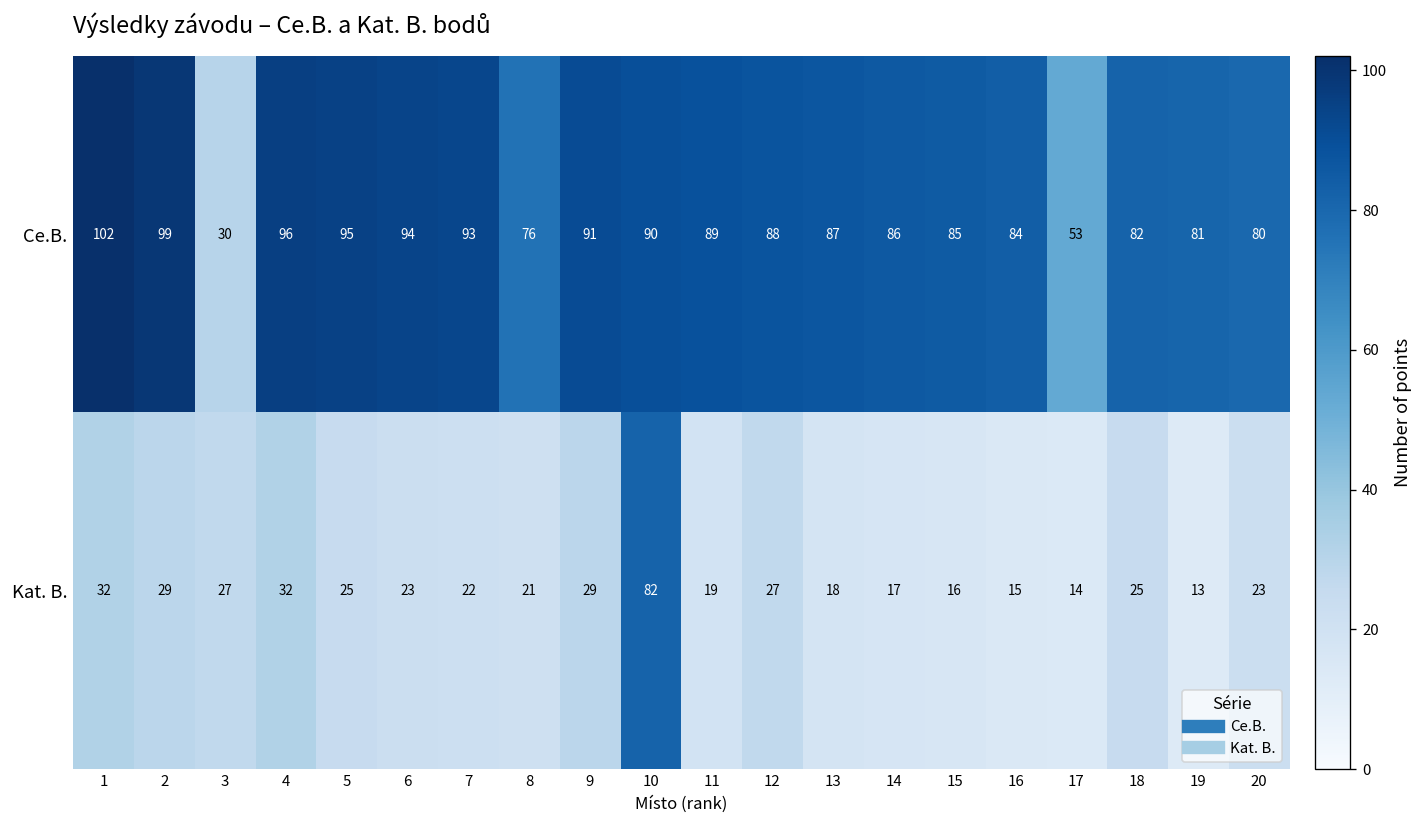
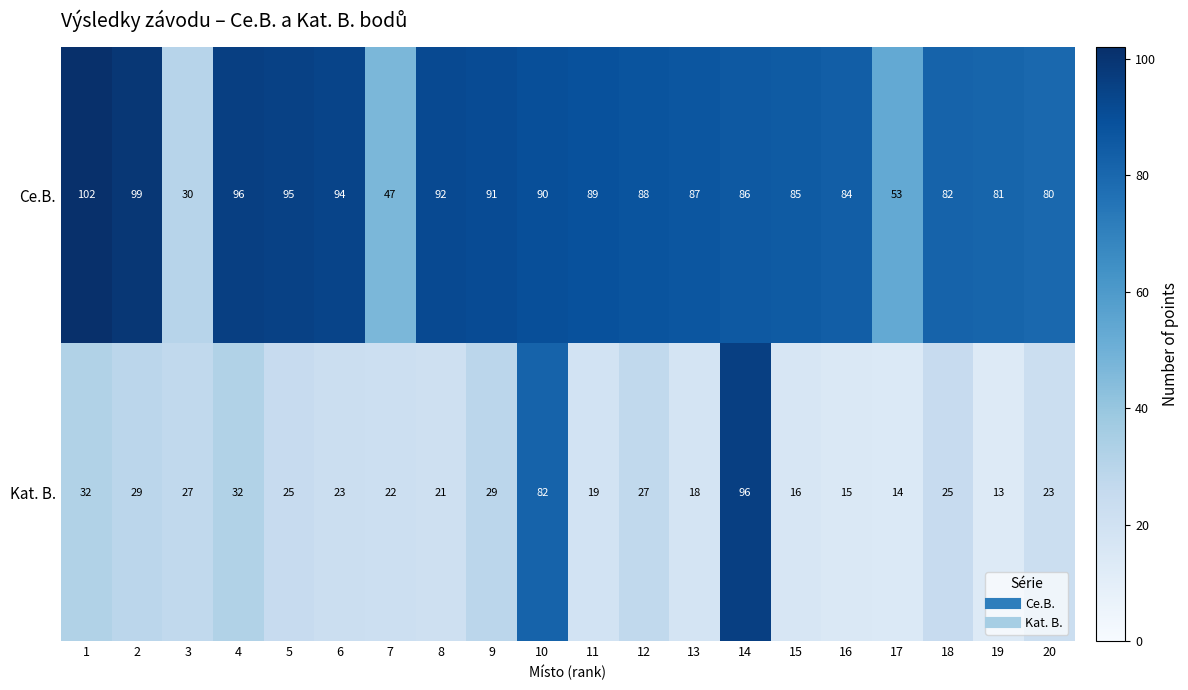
  {
    "Ce.B.": {
      "1": 102,
      "2": 99,
      "3": 30,
      "4": 96,
      "5": 95,
      "6": 94,
-     "7": 93,
-     "8": 76,
+     "7": 47,
+     "8": 92,
      "9": 91,
      "10": 90,
      "11": 89,
      "12": 88,
      "13": 87,
      "14": 86,
      "15": 85,
      "16": 84,
      "17": 53,
      "18": 82,
      "19": 81,
      "20": 80
    },
    "Kat. B.": {
      "1": 32,
      "2": 29,
      "3": 27,
      "4": 32,
      "5": 25,
      "6": 23,
      "7": 22,
      "8": 21,
      "9": 29,
      "10": 82,
      "11": 19,
      "12": 27,
      "13": 18,
-     "14": 17,
+     "14": 96,
      "15": 16,
      "16": 15,
      "17": 14,
      "18": 25,
      "19": 13,
      "20": 23
    }
  }
